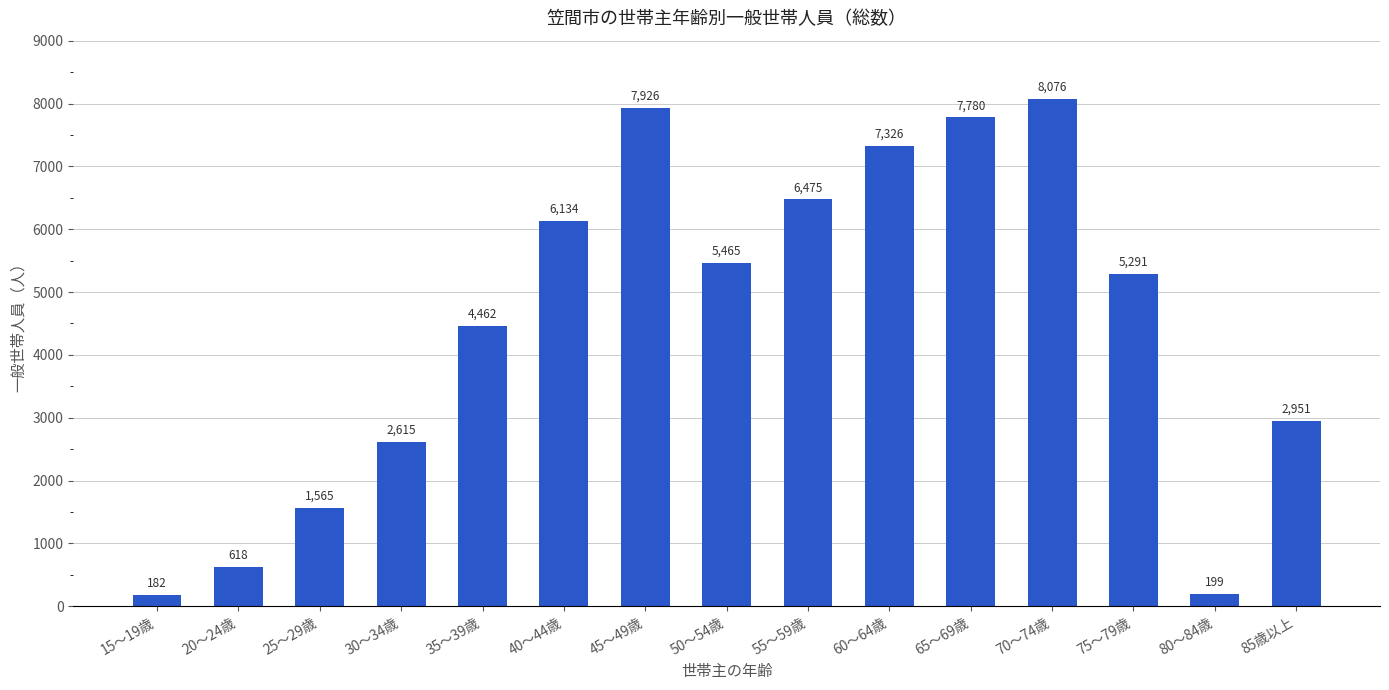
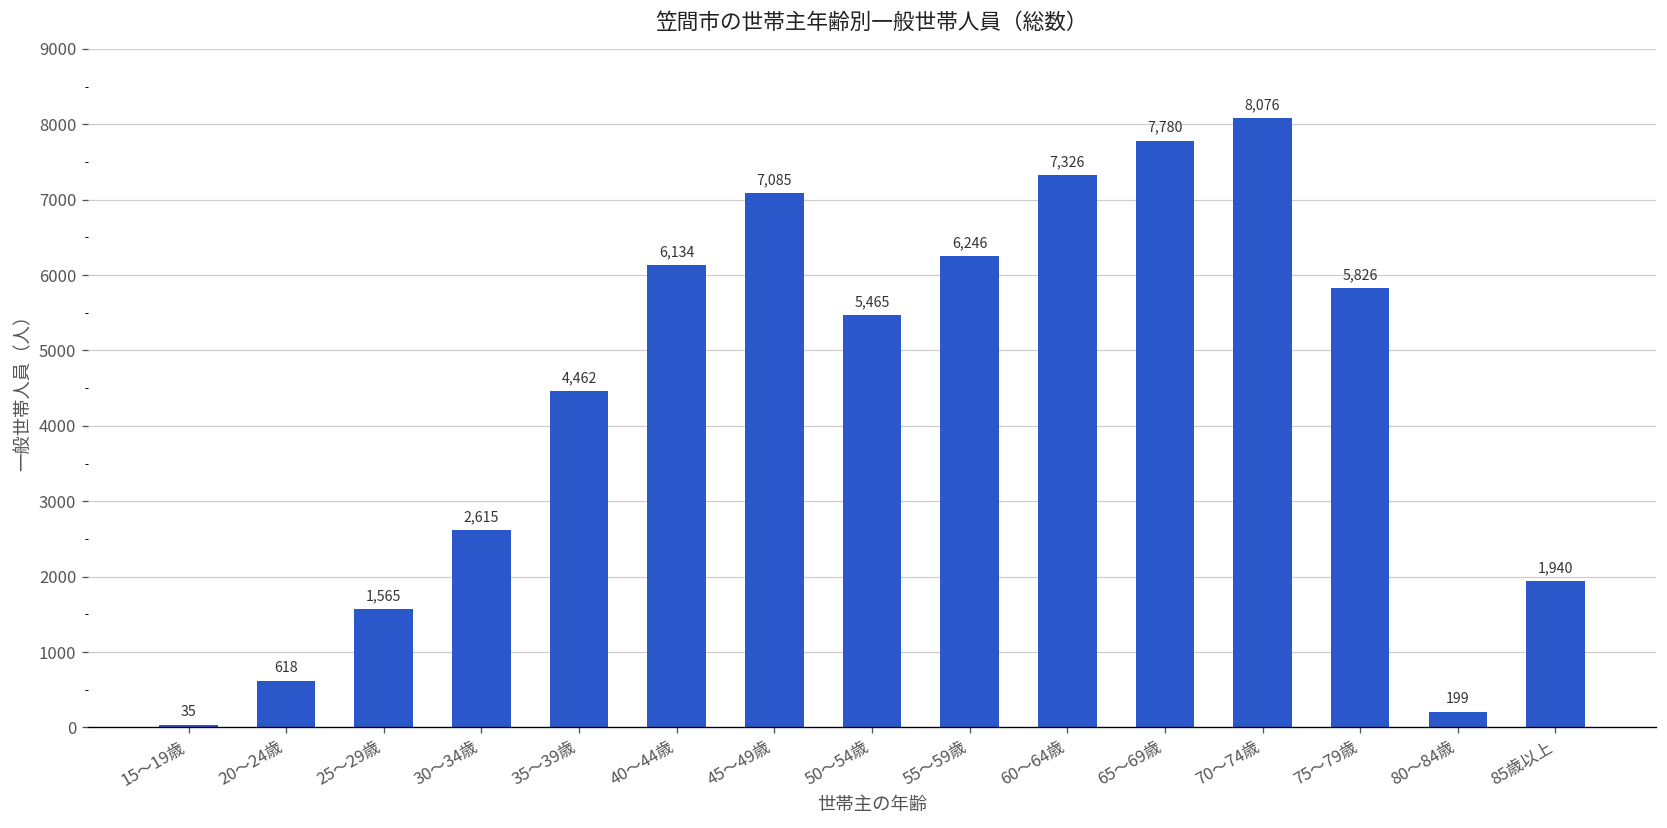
  {
-   "15～19歳": "182",
+   "15～19歳": "35",
    "20～24歳": "618",
    "25～29歳": "1,565",
    "30～34歳": "2,615",
    "35～39歳": "4,462",
    "40～44歳": "6,134",
-   "45～49歳": "7,926",
+   "45～49歳": "7,085",
    "50～54歳": "5,465",
-   "55～59歳": "6,475",
+   "55～59歳": "6,246",
    "60～64歳": "7,326",
    "65～69歳": "7,780",
    "70～74歳": "8,076",
-   "75～79歳": "5,291",
+   "75～79歳": "5,826",
    "80～84歳": "199",
-   "85歳以上": "2,951"
+   "85歳以上": "1,940"
  }
